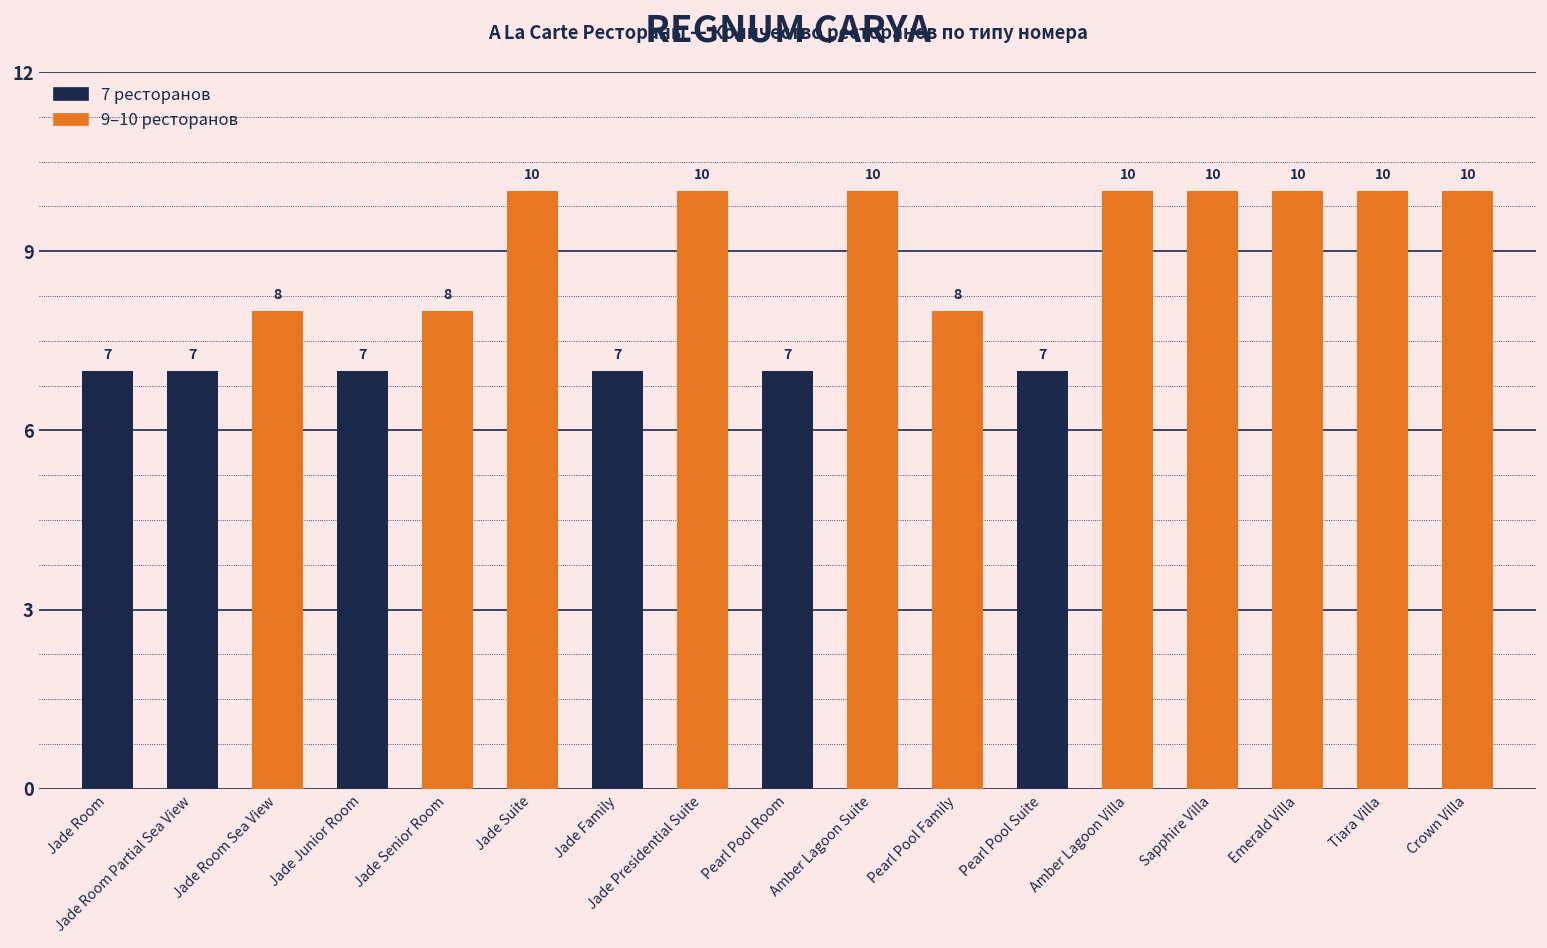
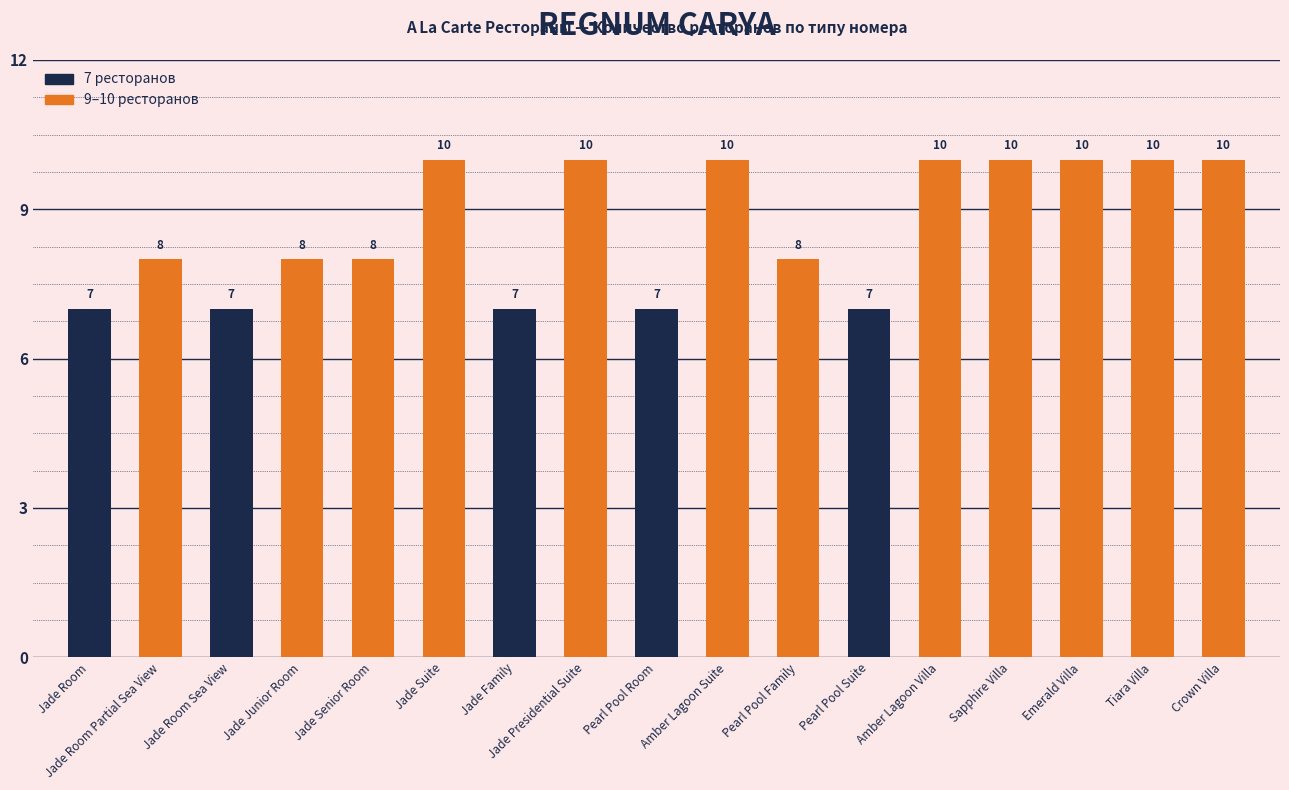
  {
    "Jade Room": 7,
-   "Jade Room Partial Sea View": 7,
-   "Jade Room Sea View": 8,
-   "Jade Junior Room": 7,
+   "Jade Room Partial Sea View": 8,
+   "Jade Room Sea View": 7,
+   "Jade Junior Room": 8,
    "Jade Senior Room": 8,
    "Jade Suite": 10,
    "Jade Family": 7,
    "Jade Presidential Suite": 10,
    "Pearl Pool Room": 7,
    "Amber Lagoon Suite": 10,
    "Pearl Pool Family": 8,
    "Pearl Pool Suite": 7,
    "Amber Lagoon Villa": 10,
    "Sapphire Villa": 10,
    "Emerald Villa": 10,
    "Tiara Villa": 10,
    "Crown Villa": 10
  }
